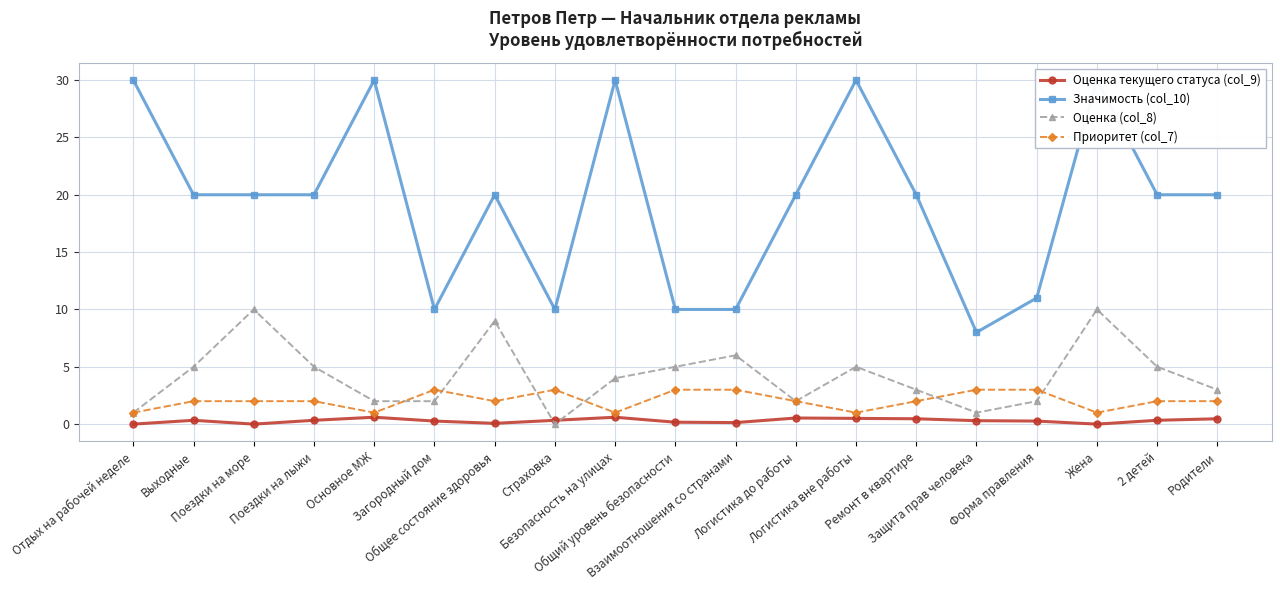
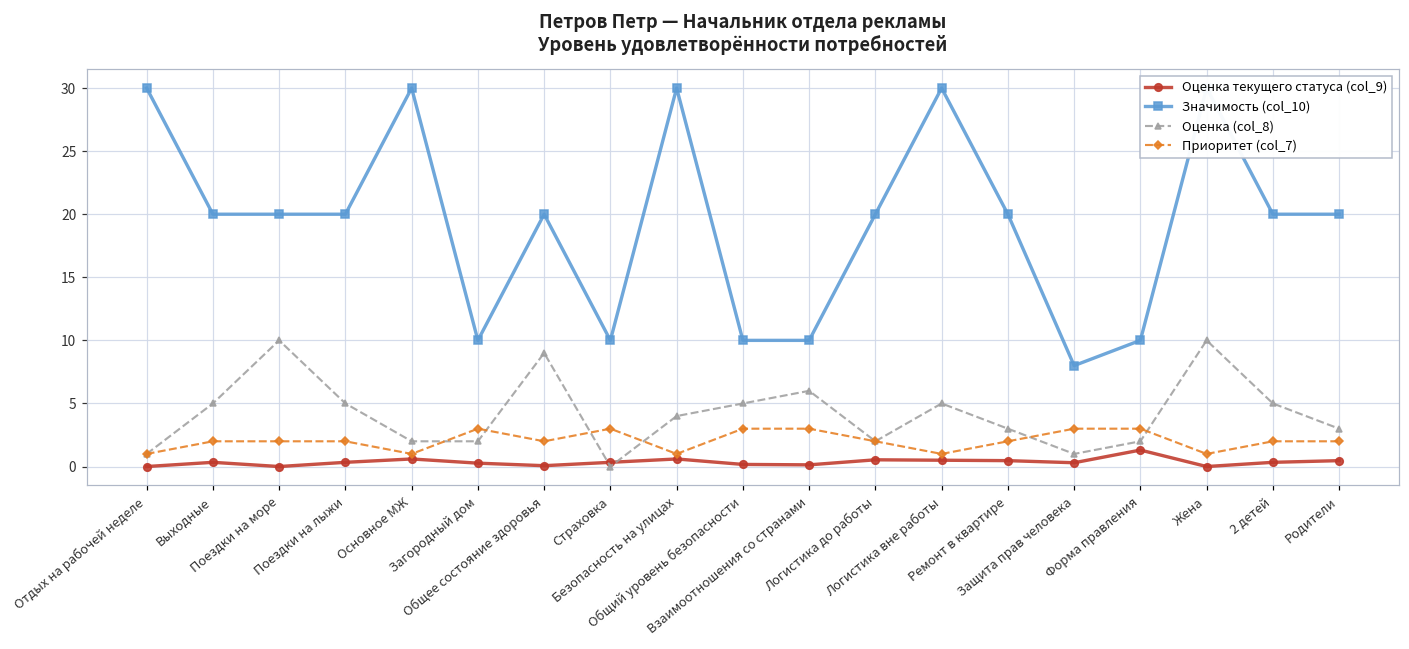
  {
    "Оценка текущего статуса (col_9)": {
      "Отдых на рабочей неделе": 0.0,
      "Выходные": 0.3,
      "Поездки на море": 0.0,
      "Поездки на лыжи": 0.3,
      "Основное МЖ": 0.6,
      "Загородный дом": 0.3,
      "Общее состояние здоровья": 0.1,
      "Страховка": 0.3,
      "Безопасность на улицах": 0.6,
      "Общий уровень безопасности": 0.2,
      "Взаимоотношения со странами": 0.1,
      "Логистика до работы": 0.5,
      "Логистика вне работы": 0.5,
      "Ремонт в квартире": 0.5,
      "Защита прав человека": 0.3,
-     "Форма правления": 0.3,
+     "Форма правления": 1.3,
      "Жена": 0.0,
      "2 детей": 0.3,
      "Родители": 0.5
    },
    "Значимость (col_10)": {
      "Отдых на рабочей неделе": 30,
      "Выходные": 20,
      "Поездки на море": 20,
      "Поездки на лыжи": 20,
      "Основное МЖ": 30,
      "Загородный дом": 10,
      "Общее состояние здоровья": 20,
      "Страховка": 10,
      "Безопасность на улицах": 30,
      "Общий уровень безопасности": 10,
      "Взаимоотношения со странами": 10,
      "Логистика до работы": 20,
      "Логистика вне работы": 30,
      "Ремонт в квартире": 20,
      "Защита прав человека": 8,
-     "Форма правления": 11,
+     "Форма правления": 10,
      "2 детей": 20,
      "Родители": 20
    },
    "Оценка (col_8)": {
      "Выходные": 5.0,
      "Поездки на море": 10.0,
      "Поездки на лыжи": 5.0,
      "Основное МЖ": 2.0,
      "Загородный дом": 2.0,
      "Общее состояние здоровья": 9.0,
      "Страховка": 0.0,
      "Безопасность на улицах": 4.0,
      "Общий уровень безопасности": 5.0,
      "Взаимоотношения со странами": 6.0,
      "Логистика вне работы": 5.0,
      "Ремонт в квартире": 3.0,
      "Защита прав человека": 1.0,
      "Форма правления": 2.0,
      "Жена": 10.0,
      "2 детей": 5.0,
      "Родители": 3.0
    },
    "Приоритет (col_7)": {
      "Выходные": 2.0,
      "Поездки на море": 2.0,
      "Поездки на лыжи": 2.0,
      "Основное МЖ": 1.0,
      "Загородный дом": 3.0,
      "Общее состояние здоровья": 2.0,
      "Страховка": 3.0,
      "Безопасность на улицах": 1.0,
      "Общий уровень безопасности": 3.0,
      "Взаимоотношения со странами": 3.0,
      "Логистика вне работы": 1.0,
      "Ремонт в квартире": 2.0,
      "Защита прав человека": 3.0,
      "Форма правления": 3.0,
      "Жена": 1.0,
      "2 детей": 2.0,
      "Родители": 2.0
    }
  }
